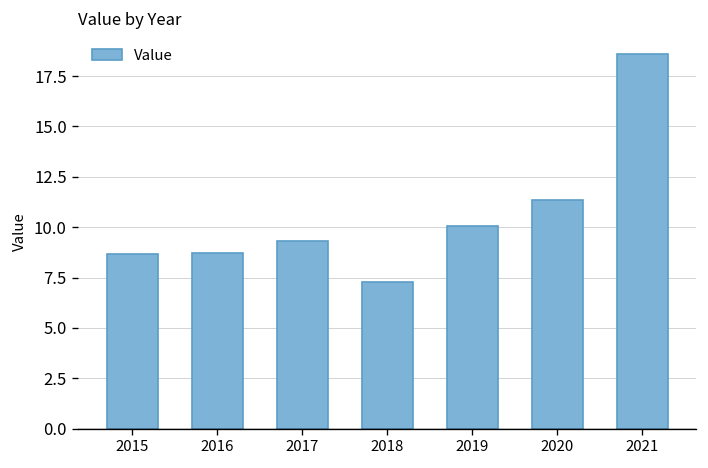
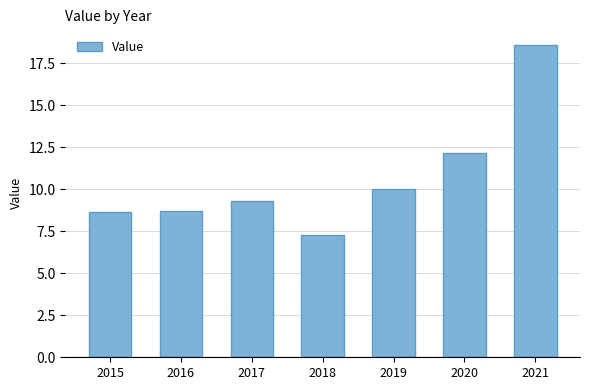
  {
    "2015": 8.7,
    "2016": 8.7,
    "2017": 9.3,
    "2018": 7.3,
    "2019": 10.0,
-   "2020": 11.4,
+   "2020": 12.2,
    "2021": 18.6
  }
